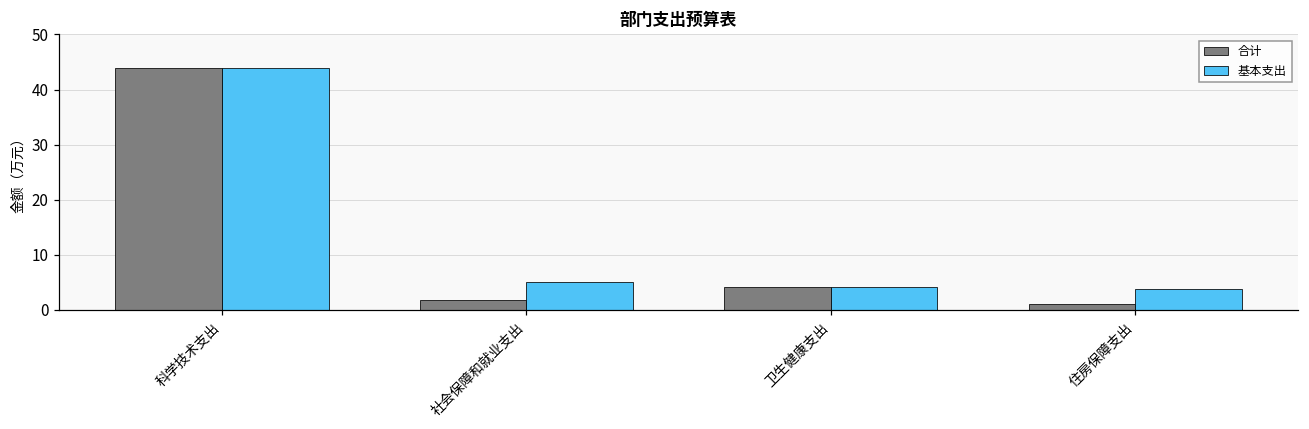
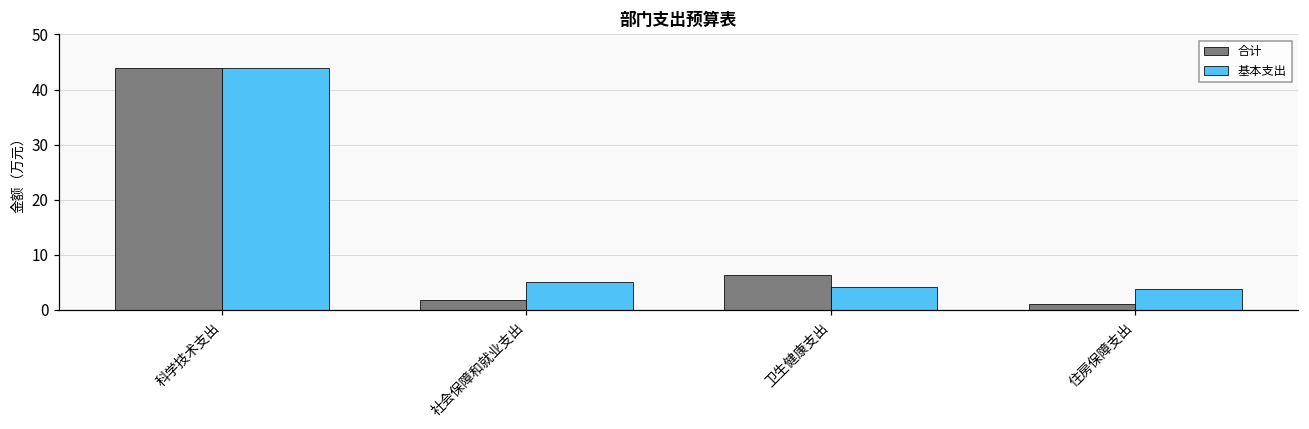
  {
    "合计": {
      "科学技术支出": 44,
      "社会保障和就业支出": 2,
-     "卫生健康支出": 4,
+     "卫生健康支出": 6,
      "住房保障支出": 1
    },
    "基本支出": {
      "科学技术支出": 44,
      "社会保障和就业支出": 5,
      "卫生健康支出": 4,
      "住房保障支出": 4
    }
  }
